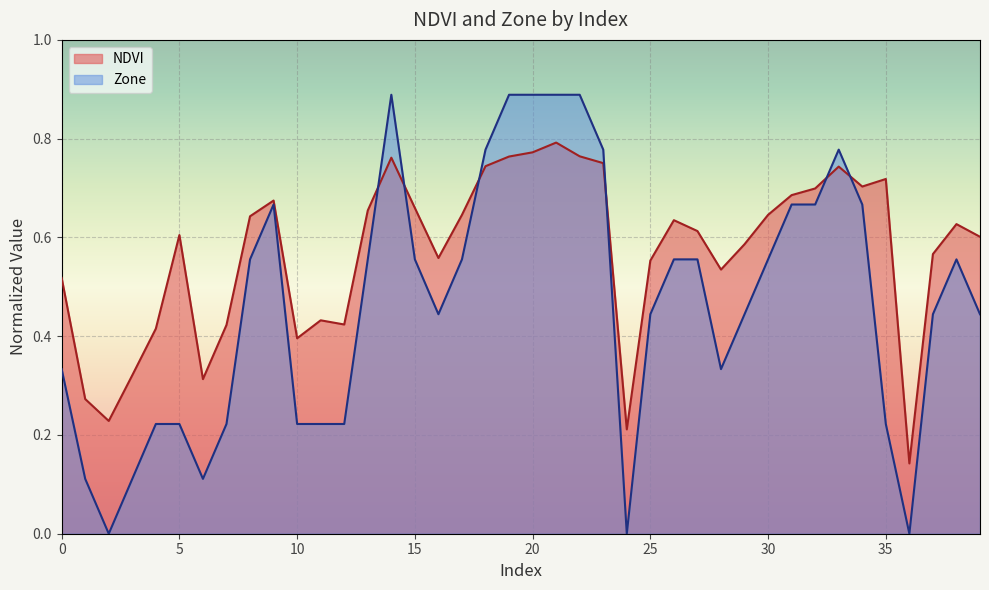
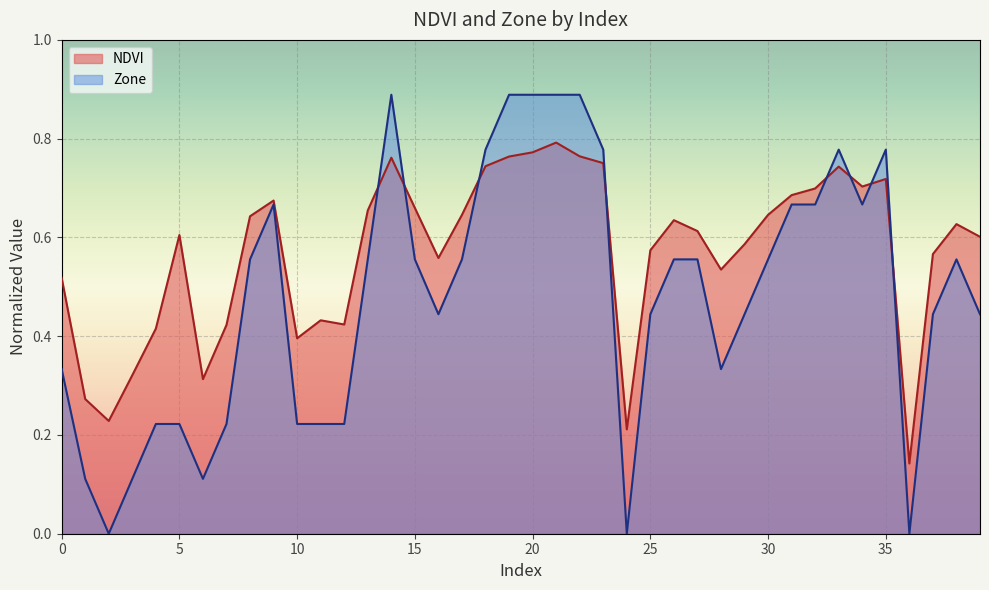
  {
    "NDVI": {
      "0": 0.52,
      "5": 0.60,
      "10": 0.40,
      "15": 0.66,
      "20": 0.77,
-     "25": 0.55,
+     "25": 0.57,
      "30": 0.65,
      "35": 0.72
    },
    "Zone": {
      "0": 0.33,
      "5": 0.22,
      "10": 0.22,
      "15": 0.56,
      "20": 0.89,
      "25": 0.44,
      "30": 0.56,
-     "35": 0.22
+     "35": 0.78
    }
  }
